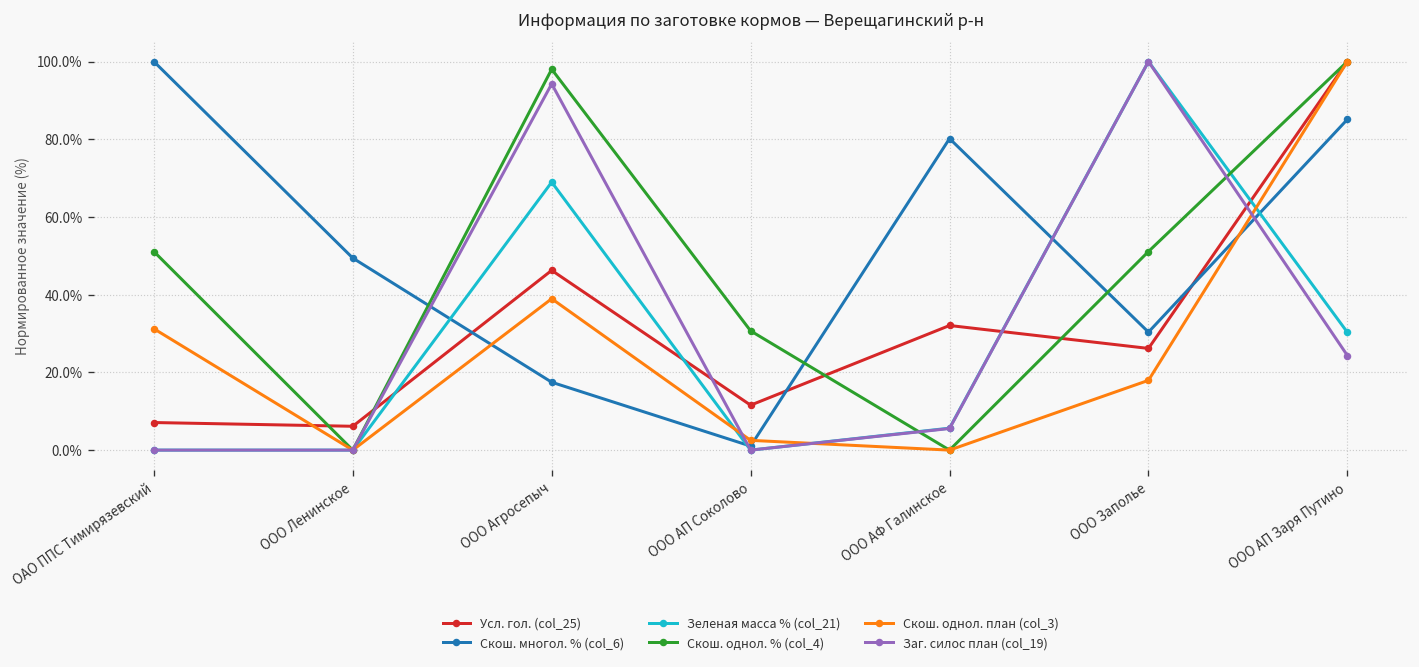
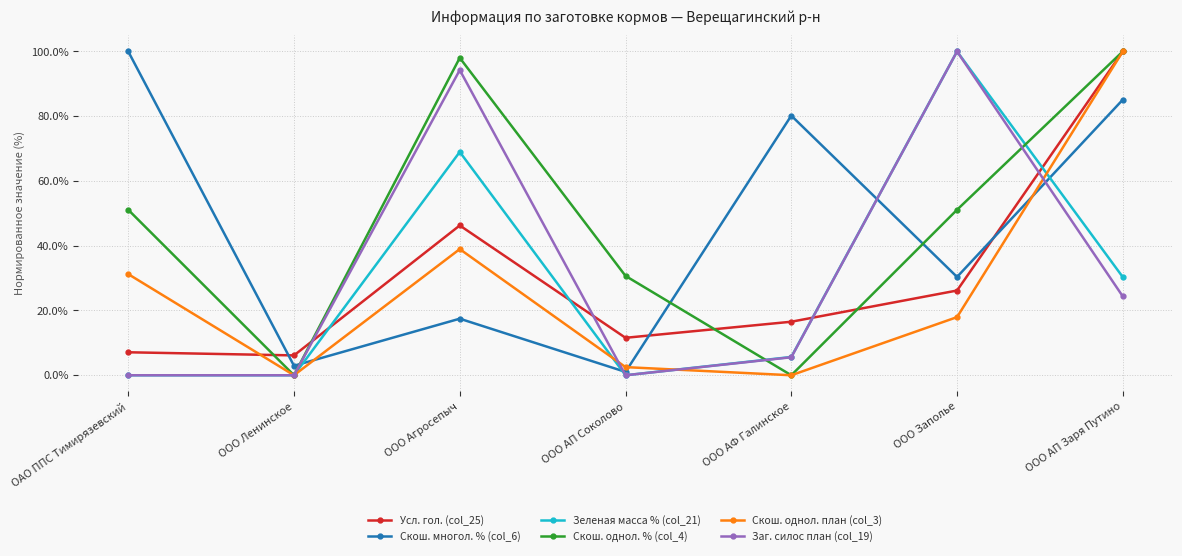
  {
    "Усл. гол. (col_25)": {
      "ОАО ППС Тимирязевский": "7%",
      "ООО Ленинское": "6%",
      "ООО Агросепыч": "46%",
      "ООО АП Соколово": "12%",
-     "ООО АФ Галинское": "32%",
+     "ООО АФ Галинское": "17%",
      "ООО Заполье": "26%"
    },
    "Скош. многол. % (col_6)": {
      "ОАО ППС Тимирязевский": "100%",
-     "ООО Ленинское": "49%",
+     "ООО Ленинское": "3%",
      "ООО Агросепыч": "17%",
      "ООО АП Соколово": "1%",
      "ООО АФ Галинское": "80%",
      "ООО Заполье": "30%",
      "ООО АП Заря Путино": "85%"
    },
    "Зеленая масса % (col_21)": {
      "ООО Агросепыч": "69%",
      "ООО АП Заря Путино": "30%"
    },
    "Скош. однол. % (col_4)": {
      "ОАО ППС Тимирязевский": "51%",
      "ООО Агросепыч": "98%",
      "ООО АП Соколово": "31%",
      "ООО Заполье": "51%"
    },
    "Скош. однол. план (col_3)": {
      "ОАО ППС Тимирязевский": "31%",
      "ООО Агросепыч": "39%",
      "ООО АП Соколово": "3%",
      "ООО Заполье": "18%"
    },
    "Заг. силос план (col_19)": {
      "ООО Агросепыч": "94%",
      "ООО АП Заря Путино": "24%"
    }
  }
